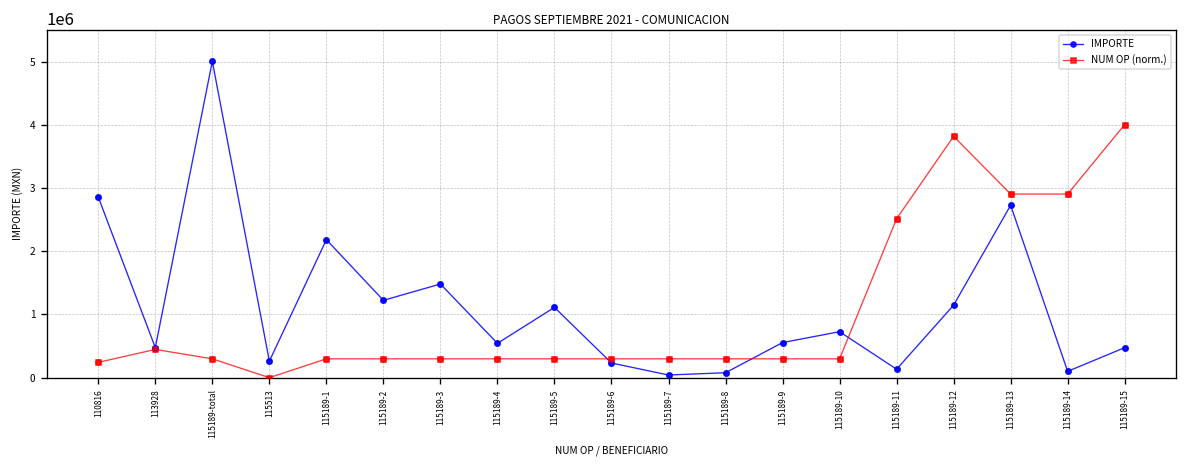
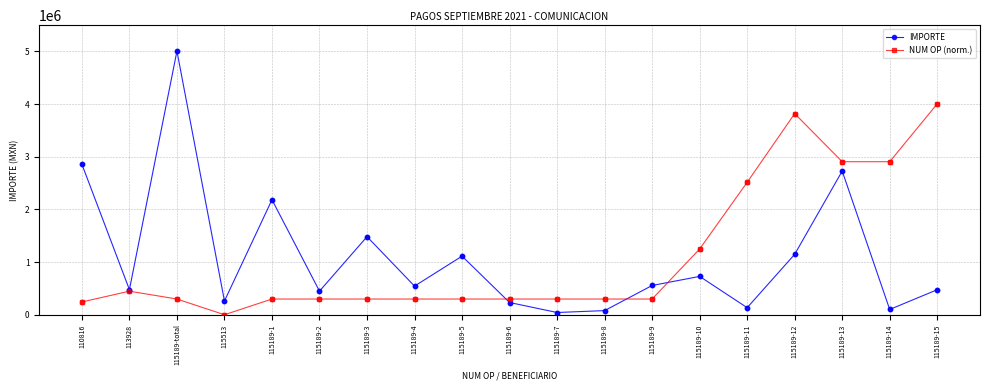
  {
    "IMPORTE": {
      "110816": 2900000,
      "115189-total": 5000000,
      "115513": 300000,
      "115189-1": 2200000,
-     "115189-2": 1200000,
+     "115189-2": 400000,
      "115189-3": 1500000,
      "115189-4": 500000,
      "115189-5": 1100000,
      "115189-6": 200000,
      "115189-7": 0,
      "115189-8": 100000,
      "115189-9": 600000,
      "115189-10": 700000,
      "115189-11": 100000,
      "115189-12": 1100000,
      "115189-13": 2700000,
      "115189-14": 100000,
      "115189-15": 500000
    },
    "NUM OP (norm.)": {
      "110816": 200000,
      "115189-total": 300000,
      "115513": 0,
      "115189-1": 300000,
      "115189-2": 300000,
      "115189-3": 300000,
      "115189-4": 300000,
      "115189-5": 300000,
      "115189-6": 300000,
      "115189-7": 300000,
      "115189-8": 300000,
      "115189-9": 300000,
-     "115189-10": 300000,
+     "115189-10": 1200000,
      "115189-11": 2500000,
      "115189-12": 3800000,
      "115189-13": 2900000,
      "115189-14": 2900000,
      "115189-15": 4000000
    }
  }
